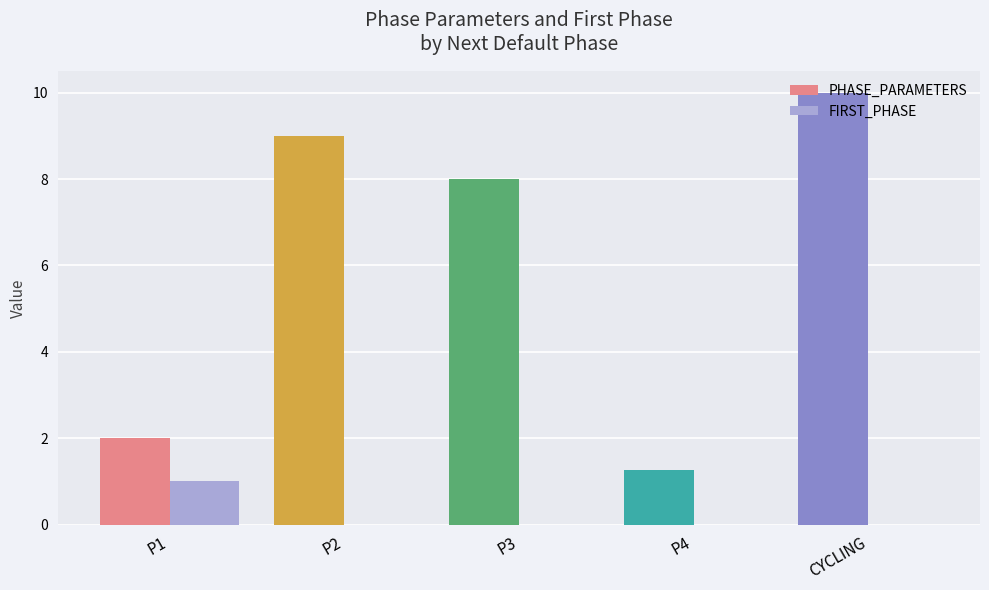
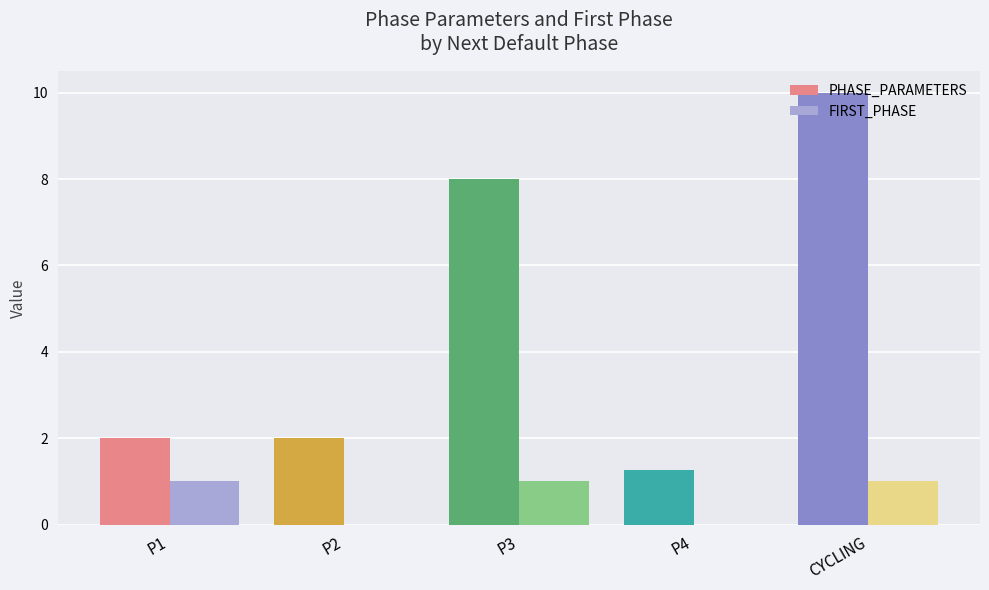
  {
    "PHASE_PARAMETERS": {
      "P1": 2,
-     "P2": 9,
+     "P2": 2,
      "P3": 8,
      "P4": 1.3,
      "CYCLING": 10
    },
    "FIRST_PHASE": {
      "P1": 1,
      "P2": 0,
-     "P3": 0,
+     "P3": 1,
      "P4": 0,
-     "CYCLING": 0
+     "CYCLING": 1
    }
  }
